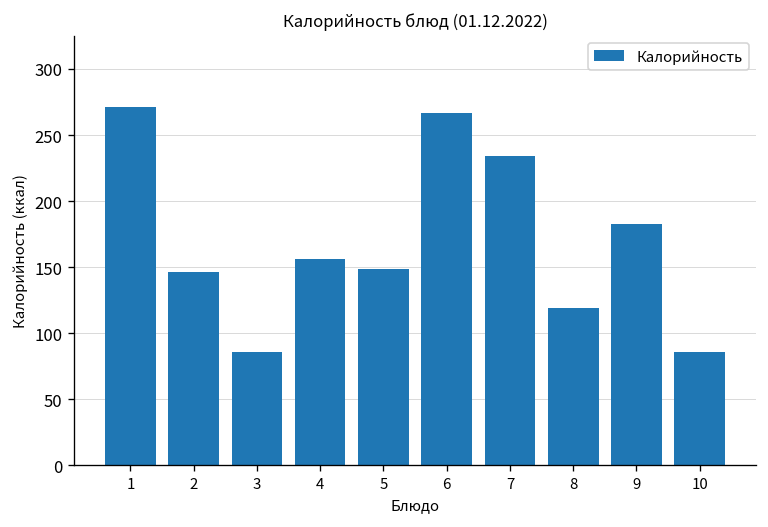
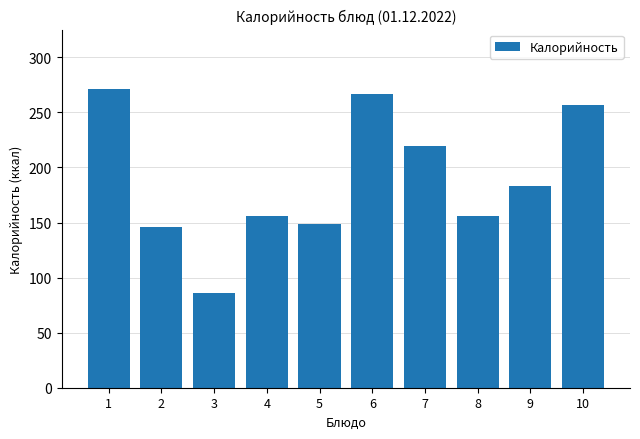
  {
    "1": 271,
    "2": 146,
    "3": 86,
    "4": 156,
    "5": 149,
    "6": 267,
-   "7": 234,
-   "8": 119,
+   "7": 220,
+   "8": 156,
    "9": 183,
-   "10": 86
+   "10": 257
  }
